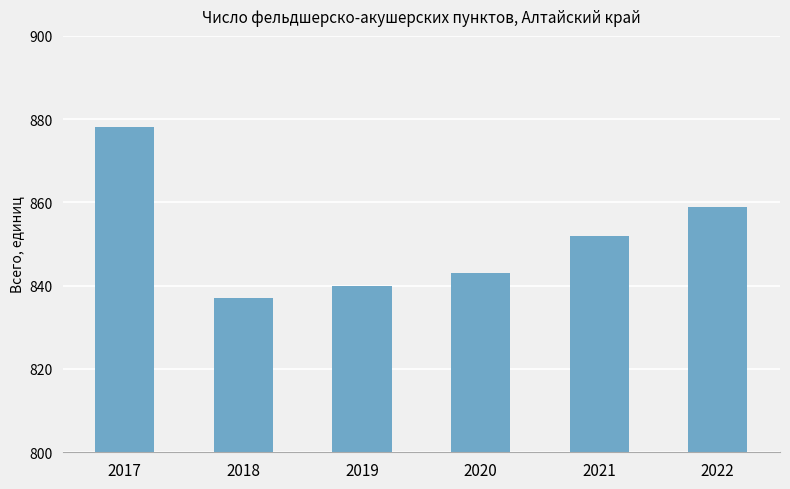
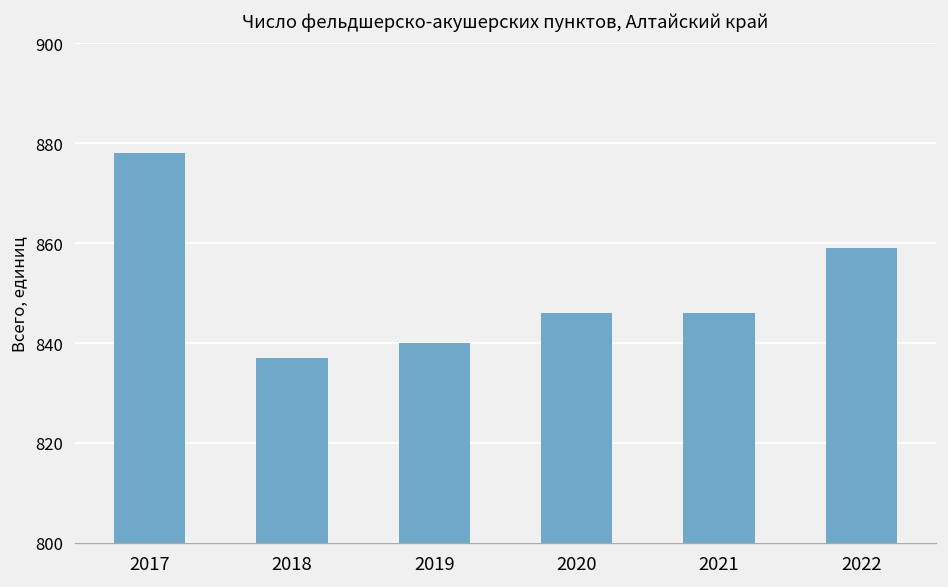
  {
    "2017": 878,
    "2018": 837,
    "2019": 840,
-   "2020": 843,
-   "2021": 852,
+   "2020": 846,
+   "2021": 846,
    "2022": 859
  }
